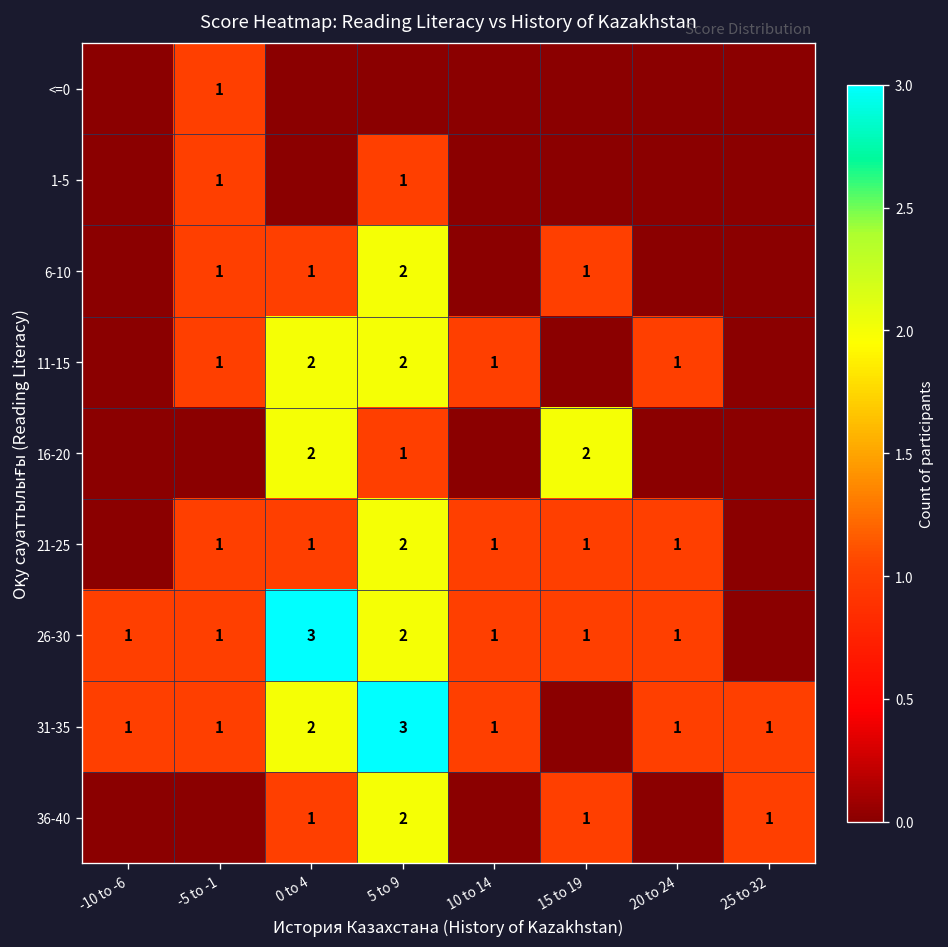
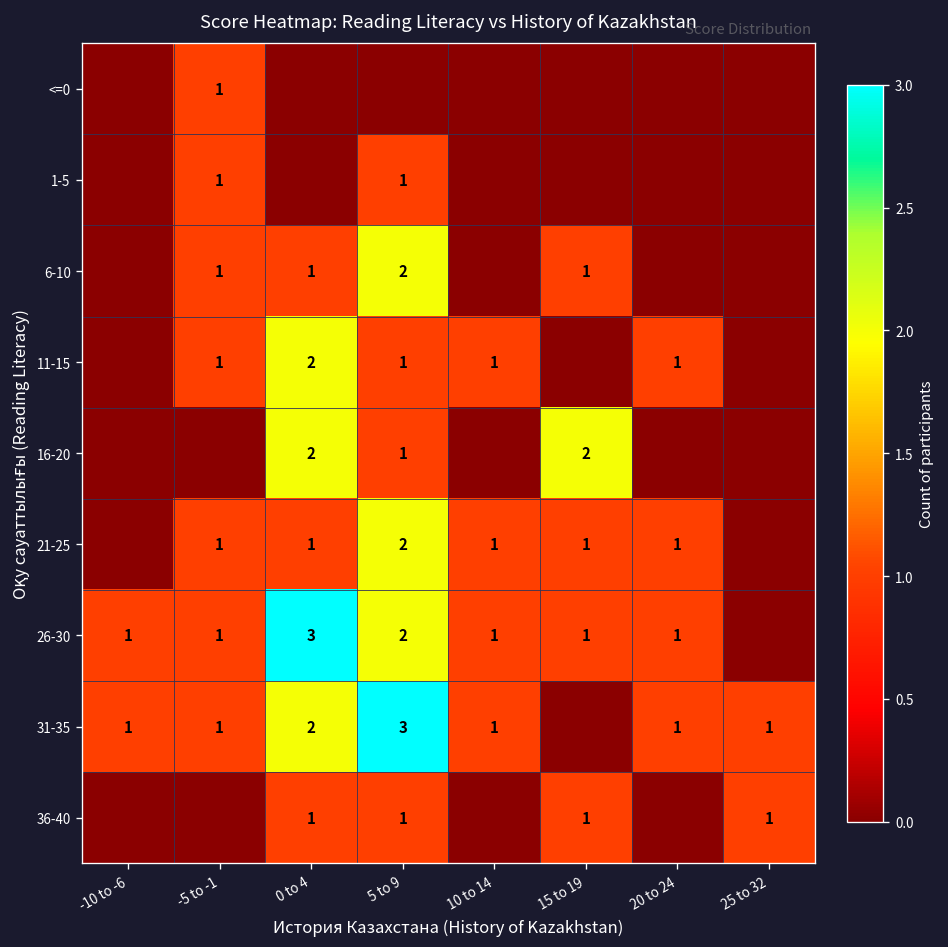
  {
    "<=0": {
      "-5 to -1": 1
    },
    "1-5": {
      "-5 to -1": 1,
      "5 to 9": 1
    },
    "6-10": {
      "-5 to -1": 1,
      "0 to 4": 1,
      "5 to 9": 2,
      "15 to 19": 1
    },
    "11-15": {
      "-5 to -1": 1,
      "0 to 4": 2,
-     "5 to 9": 2,
+     "5 to 9": 1,
      "10 to 14": 1,
      "20 to 24": 1
    },
    "16-20": {
      "0 to 4": 2,
      "5 to 9": 1,
      "15 to 19": 2
    },
    "21-25": {
      "-5 to -1": 1,
      "0 to 4": 1,
      "5 to 9": 2,
      "10 to 14": 1,
      "15 to 19": 1,
      "20 to 24": 1
    },
    "26-30": {
      "-10 to -6": 1,
      "-5 to -1": 1,
      "0 to 4": 3,
      "5 to 9": 2,
      "10 to 14": 1,
      "15 to 19": 1,
      "20 to 24": 1
    },
    "31-35": {
      "-10 to -6": 1,
      "-5 to -1": 1,
      "0 to 4": 2,
      "5 to 9": 3,
      "10 to 14": 1,
      "20 to 24": 1,
      "25 to 32": 1
    },
    "36-40": {
      "0 to 4": 1,
-     "5 to 9": 2,
+     "5 to 9": 1,
      "15 to 19": 1,
      "25 to 32": 1
    }
  }
